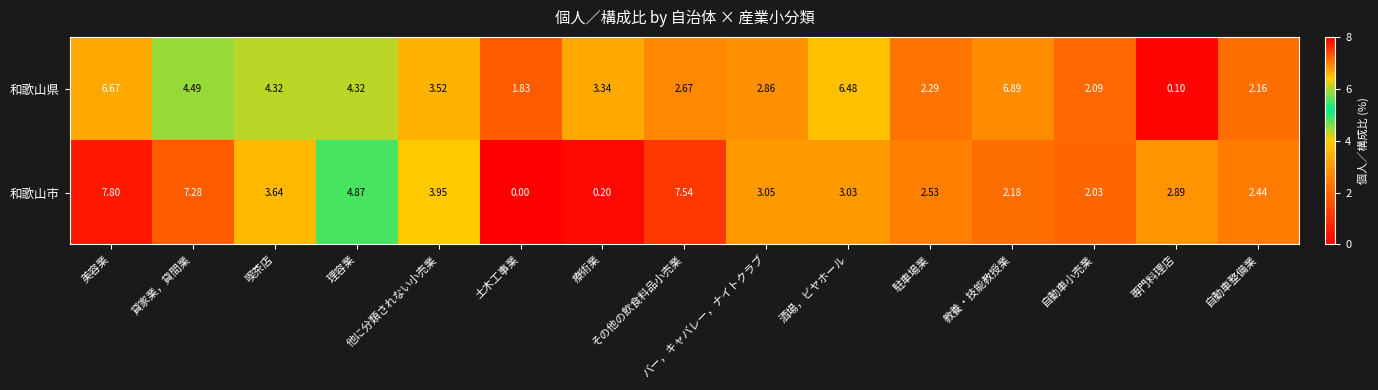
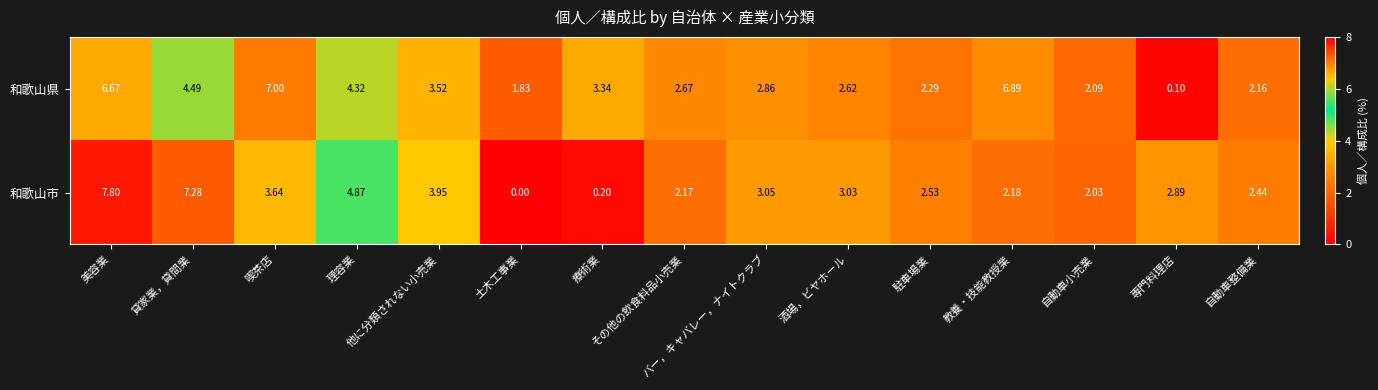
  {
    "和歌山県": {
      "美容業": 6.67,
      "貸家業，貸間業": 4.49,
-     "喫茶店": 4.32,
+     "喫茶店": 7.00,
      "理容業": 4.32,
      "他に分類されない小売業": 3.52,
      "土木工事業": 1.83,
      "療術業": 3.34,
      "その他の飲食料品小売業": 2.67,
      "バー，キャバレー，ナイトクラブ": 2.86,
-     "酒場，ビヤホール": 6.48,
+     "酒場，ビヤホール": 2.62,
      "駐車場業": 2.29,
      "教養・技能教授業": 6.89,
      "自動車小売業": 2.09,
      "専門料理店": 0.10,
      "自動車整備業": 2.16
    },
    "和歌山市": {
      "美容業": 7.80,
      "貸家業，貸間業": 7.28,
      "喫茶店": 3.64,
      "理容業": 4.87,
      "他に分類されない小売業": 3.95,
      "土木工事業": 0.00,
      "療術業": 0.20,
-     "その他の飲食料品小売業": 7.54,
+     "その他の飲食料品小売業": 2.17,
      "バー，キャバレー，ナイトクラブ": 3.05,
      "酒場，ビヤホール": 3.03,
      "駐車場業": 2.53,
      "教養・技能教授業": 2.18,
      "自動車小売業": 2.03,
      "専門料理店": 2.89,
      "自動車整備業": 2.44
    }
  }
